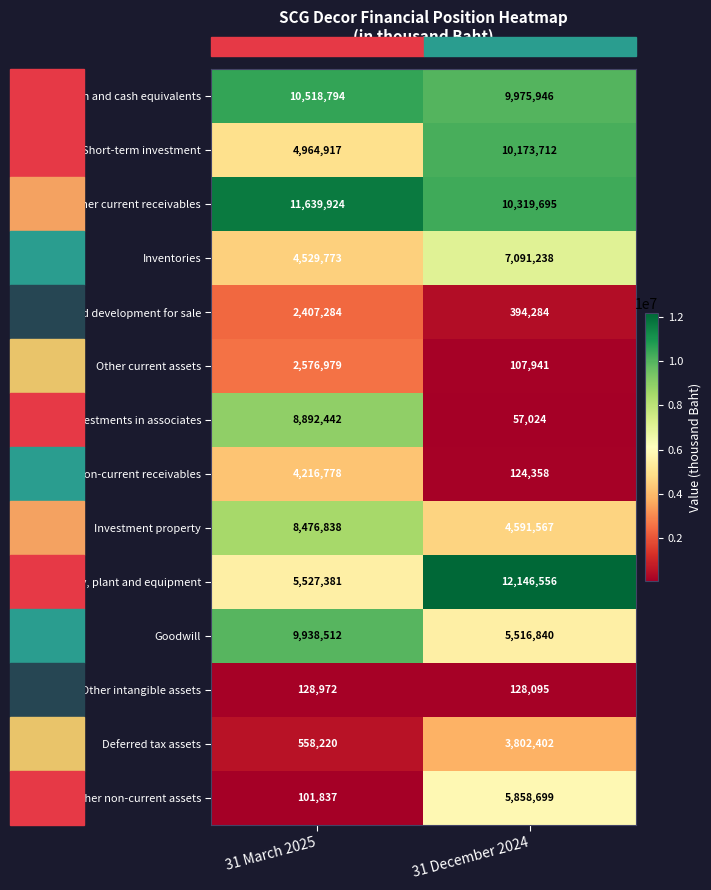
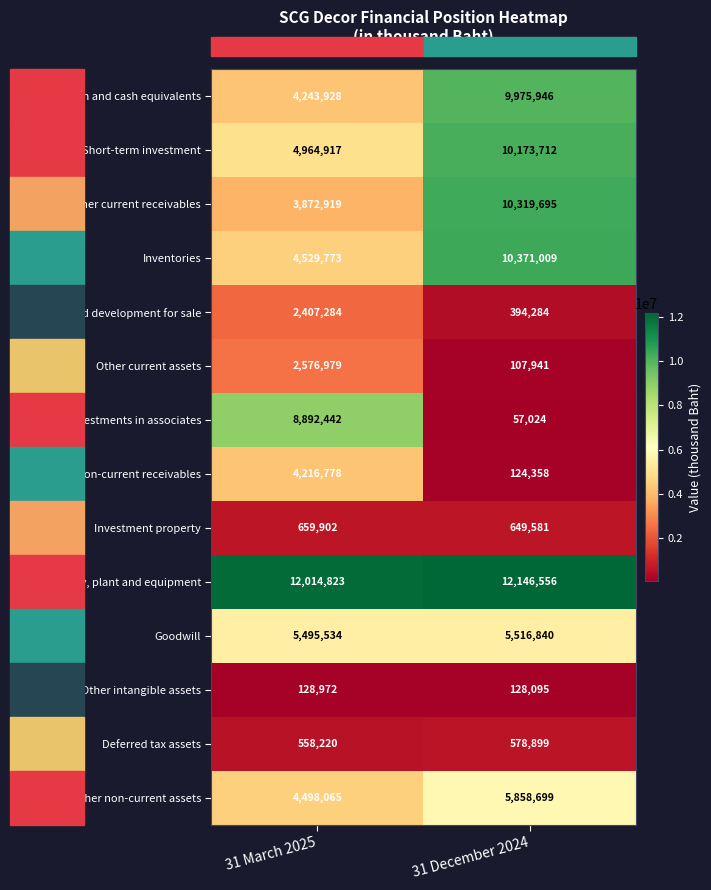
  {
    "Cash and cash equivalents": {
-     "31 March 2025": "10,518,794",
+     "31 March 2025": "4,243,928",
      "31 December 2024": "9,975,946"
    },
    "Short-term investment": {
      "31 March 2025": "4,964,917",
      "31 December 2024": "10,173,712"
    },
    "Trade and other current receivables": {
-     "31 March 2025": "11,639,924",
+     "31 March 2025": "3,872,919",
      "31 December 2024": "10,319,695"
    },
    "Inventories": {
      "31 March 2025": "4,529,773",
-     "31 December 2024": "7,091,238"
+     "31 December 2024": "10,371,009"
    },
    "Land development for sale": {
      "31 March 2025": "2,407,284",
      "31 December 2024": "394,284"
    },
    "Other current assets": {
      "31 March 2025": "2,576,979",
      "31 December 2024": "107,941"
    },
    "Investments in associates": {
      "31 March 2025": "8,892,442",
      "31 December 2024": "57,024"
    },
    "Other non-current receivables": {
      "31 March 2025": "4,216,778",
      "31 December 2024": "124,358"
    },
    "Investment property": {
-     "31 March 2025": "8,476,838",
-     "31 December 2024": "4,591,567"
+     "31 March 2025": "659,902",
+     "31 December 2024": "649,581"
    },
    "Property, plant and equipment": {
-     "31 March 2025": "5,527,381",
+     "31 March 2025": "12,014,823",
      "31 December 2024": "12,146,556"
    },
    "Goodwill": {
-     "31 March 2025": "9,938,512",
+     "31 March 2025": "5,495,534",
      "31 December 2024": "5,516,840"
    },
    "Other intangible assets": {
      "31 March 2025": "128,972",
      "31 December 2024": "128,095"
    },
    "Deferred tax assets": {
      "31 March 2025": "558,220",
-     "31 December 2024": "3,802,402"
+     "31 December 2024": "578,899"
    },
    "Other non-current assets": {
-     "31 March 2025": "101,837",
+     "31 March 2025": "4,498,065",
      "31 December 2024": "5,858,699"
    }
  }
